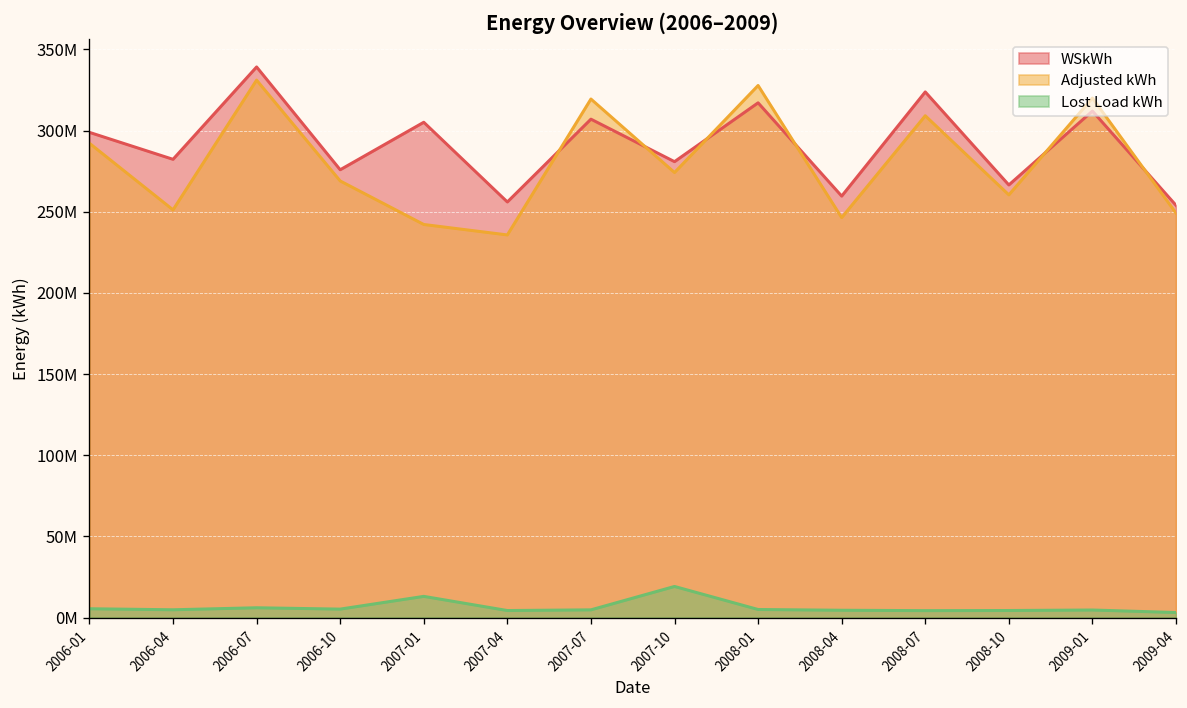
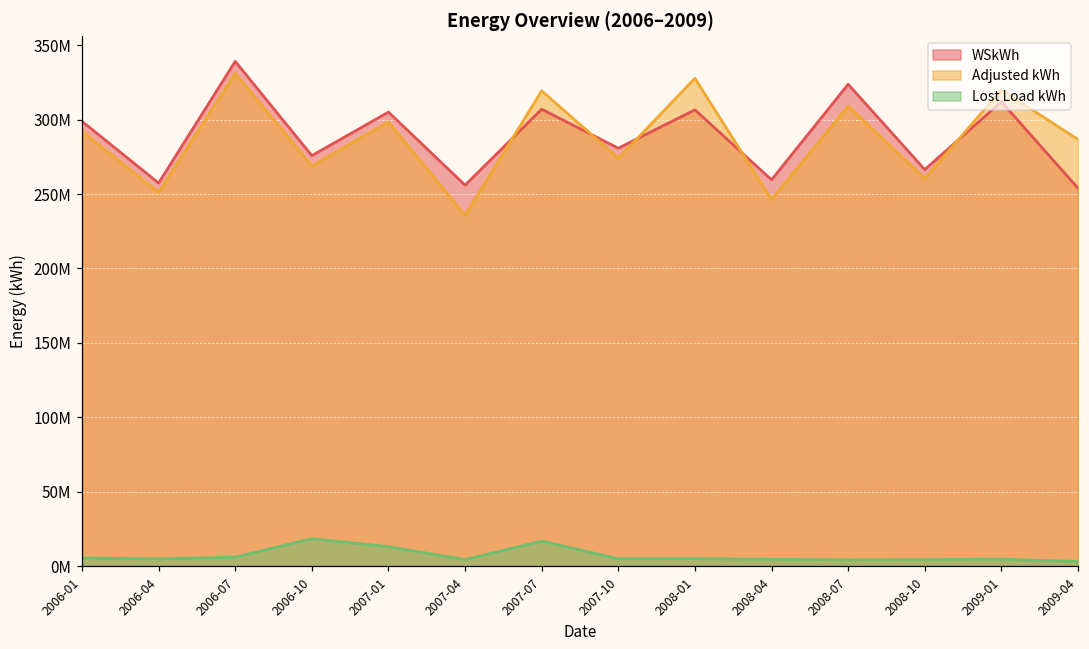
  {
    "WSkWh": {
      "2006-01": 299000000,
-     "2006-04": 282000000,
+     "2006-04": 257000000,
      "2006-07": 339000000,
      "2006-10": 276000000,
      "2007-01": 305000000,
      "2007-04": 256000000,
      "2007-07": 307000000,
      "2007-10": 281000000,
-     "2008-01": 317000000,
+     "2008-01": 307000000,
      "2008-04": 260000000,
      "2008-07": 324000000,
      "2008-10": 266000000,
      "2009-04": 254000000
    },
    "Adjusted kWh": {
      "2006-01": 292000000,
      "2006-04": 251000000,
      "2006-07": 331000000,
      "2006-10": 269000000,
-     "2007-01": 242000000,
+     "2007-01": 298000000,
      "2007-04": 236000000,
      "2007-07": 319000000,
      "2007-10": 274000000,
      "2008-01": 328000000,
      "2008-04": 246000000,
      "2008-07": 309000000,
      "2008-10": 260000000,
-     "2009-04": 249000000
+     "2009-04": 287000000
    },
    "Lost Load kWh": {
      "2006-01": 5000000,
      "2006-04": 5000000,
      "2006-07": 6000000,
-     "2006-10": 5000000,
+     "2006-10": 18000000,
      "2007-01": 13000000,
      "2007-04": 4000000,
-     "2007-07": 5000000,
-     "2007-10": 19000000,
+     "2007-07": 17000000,
+     "2007-10": 5000000,
      "2008-01": 5000000,
      "2008-04": 5000000,
      "2008-07": 4000000,
      "2008-10": 4000000,
      "2009-01": 5000000,
      "2009-04": 3000000
    }
  }
